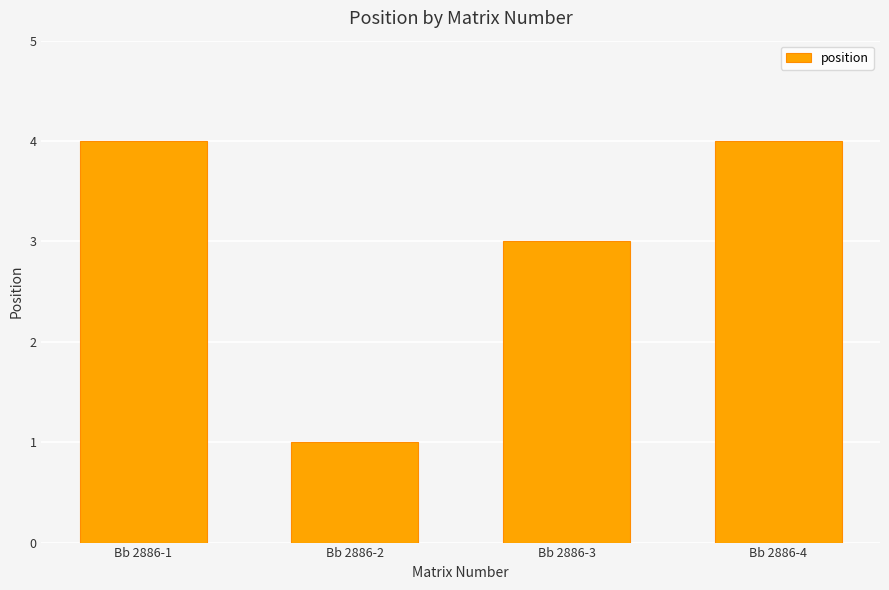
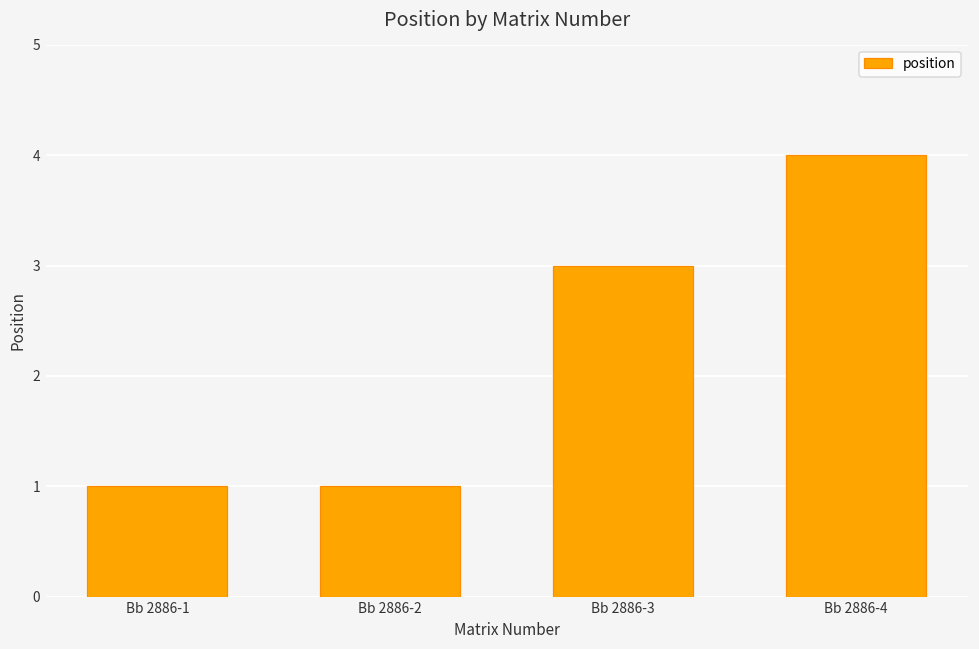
  {
-   "Bb 2886-1": 4,
+   "Bb 2886-1": 1,
    "Bb 2886-2": 1,
    "Bb 2886-3": 3,
    "Bb 2886-4": 4
  }
